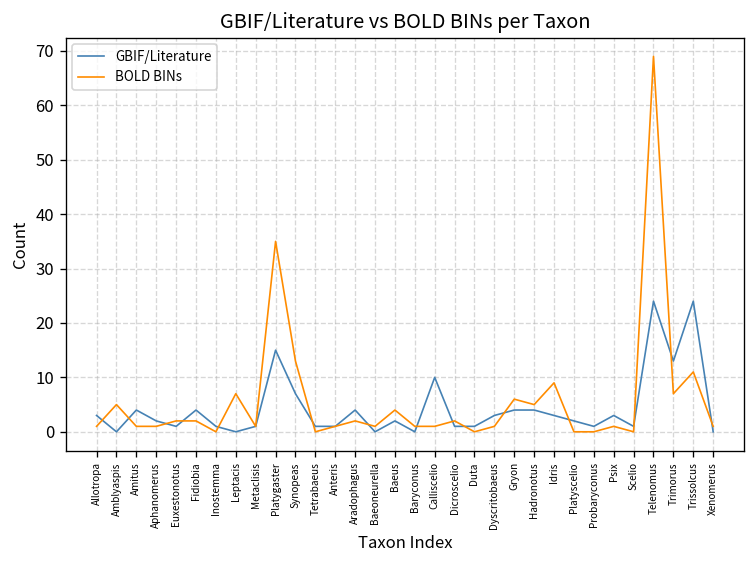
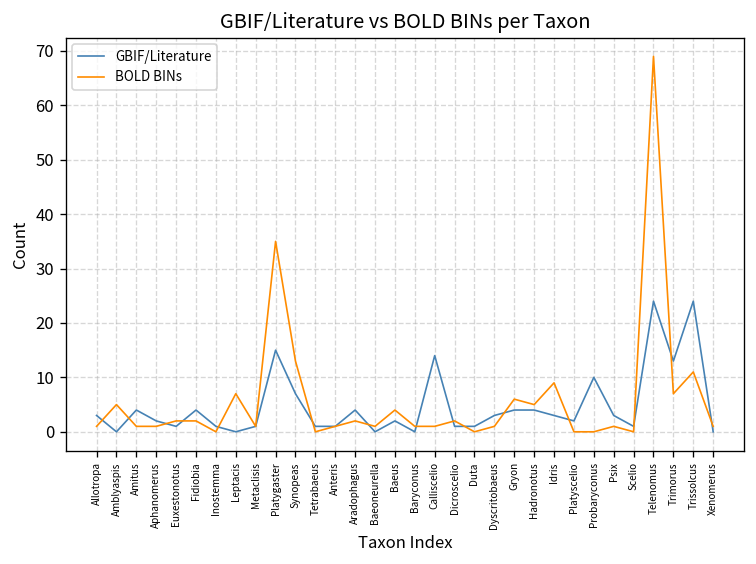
  {
    "GBIF/Literature": {
      "Allotropa": 3,
      "Amblyaspis": 0,
      "Amitus": 4,
      "Aphanomerus": 2,
      "Euxestonotus": 1,
      "Fidiobia": 4,
      "Inostemma": 1,
      "Leptacis": 0,
      "Platygaster": 15,
      "Synopeas": 7,
      "Tetrabaeus": 1,
      "Aradophagus": 4,
      "Baeoneurella": 0,
      "Baeus": 2,
      "Baryconus": 0,
-     "Calliscelio": 10,
+     "Calliscelio": 14,
      "Dicroscelio": 1,
      "Duta": 1,
      "Dyscritobaeus": 3,
      "Gryon": 4,
      "Hadronotus": 4,
      "Idris": 3,
      "Platyscelio": 2,
-     "Probaryconus": 1,
+     "Probaryconus": 10,
      "Psix": 3,
      "Scelio": 1,
      "Telenomus": 24,
      "Trimorus": 13,
      "Trissolcus": 24,
      "Xenomerus": 0
    },
    "BOLD BINs": {
      "Allotropa": 1,
      "Amblyaspis": 5,
      "Amitus": 1,
      "Aphanomerus": 1,
      "Euxestonotus": 2,
      "Fidiobia": 2,
      "Inostemma": 0,
      "Leptacis": 7,
      "Platygaster": 35,
      "Synopeas": 13,
      "Tetrabaeus": 0,
      "Aradophagus": 2,
      "Baeoneurella": 1,
      "Baeus": 4,
      "Baryconus": 1,
      "Calliscelio": 1,
      "Dicroscelio": 2,
      "Duta": 0,
      "Dyscritobaeus": 1,
      "Gryon": 6,
      "Hadronotus": 5,
      "Idris": 9,
      "Platyscelio": 0,
      "Probaryconus": 0,
      "Psix": 1,
      "Scelio": 0,
      "Telenomus": 69,
      "Trimorus": 7,
      "Trissolcus": 11,
      "Xenomerus": 1
    }
  }
